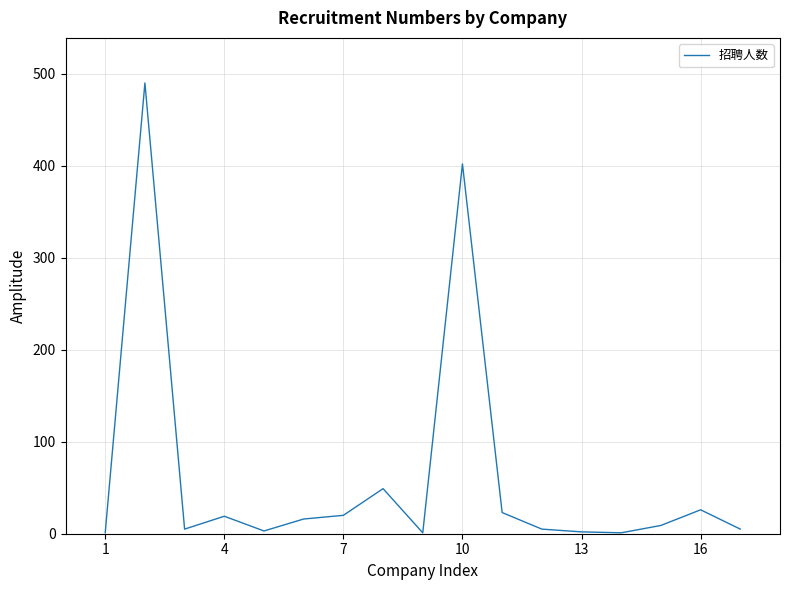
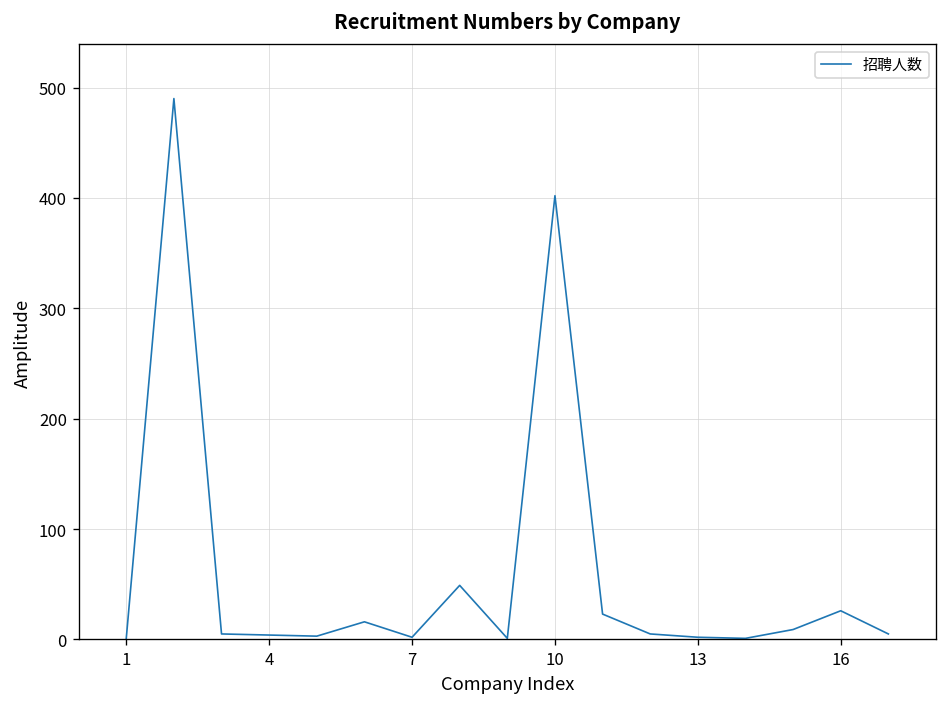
  {
    "1": 0,
-   "4": 20,
-   "7": 20,
+   "4": 0,
+   "7": 0,
    "10": 400,
    "13": 0,
    "16": 30
  }
